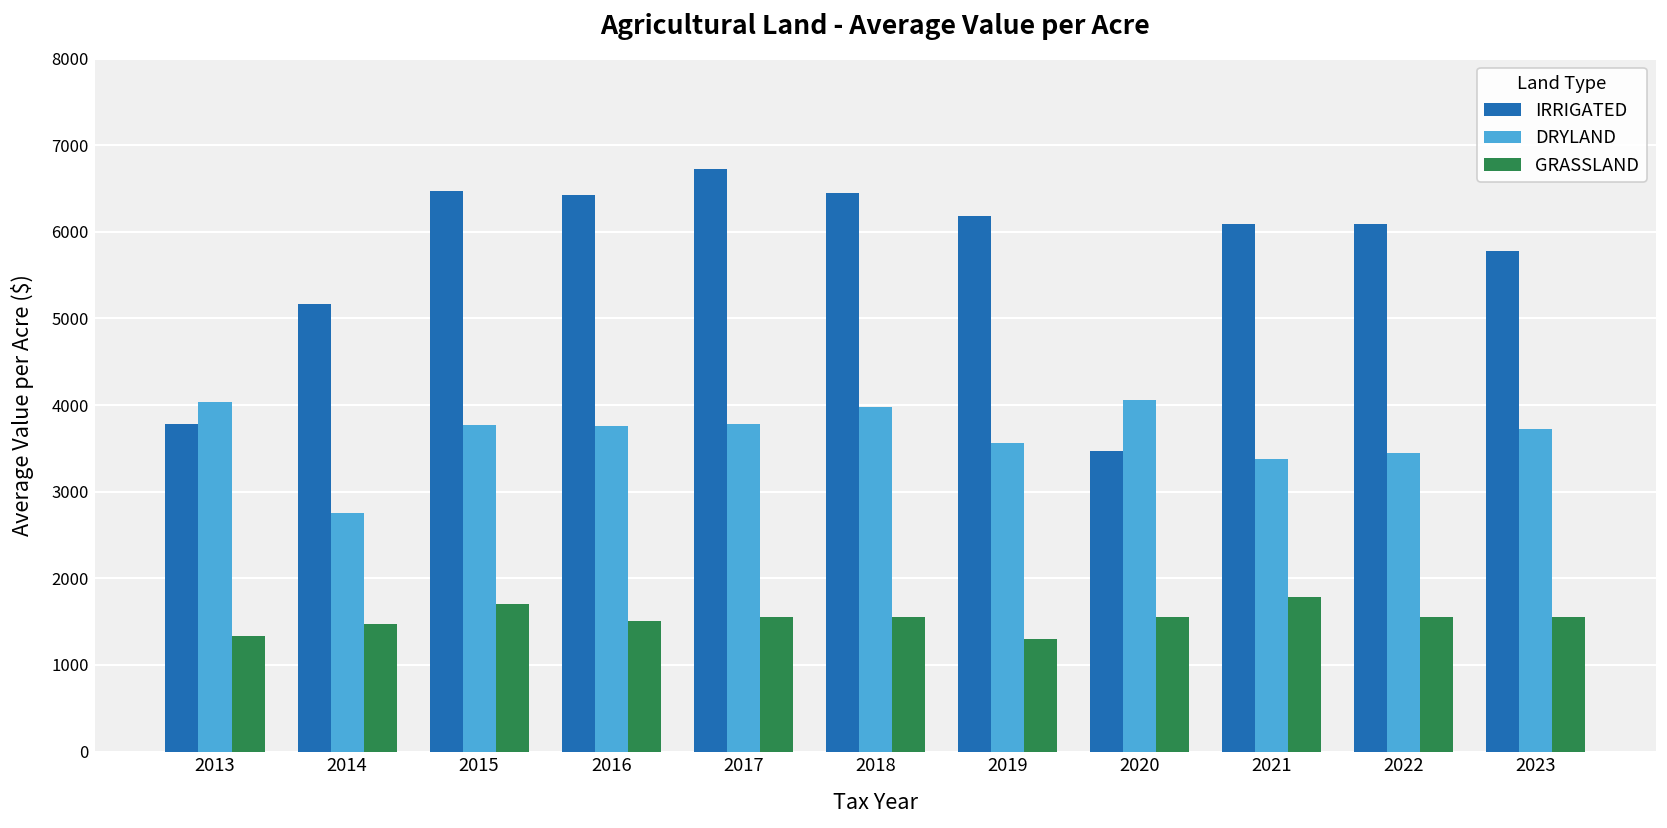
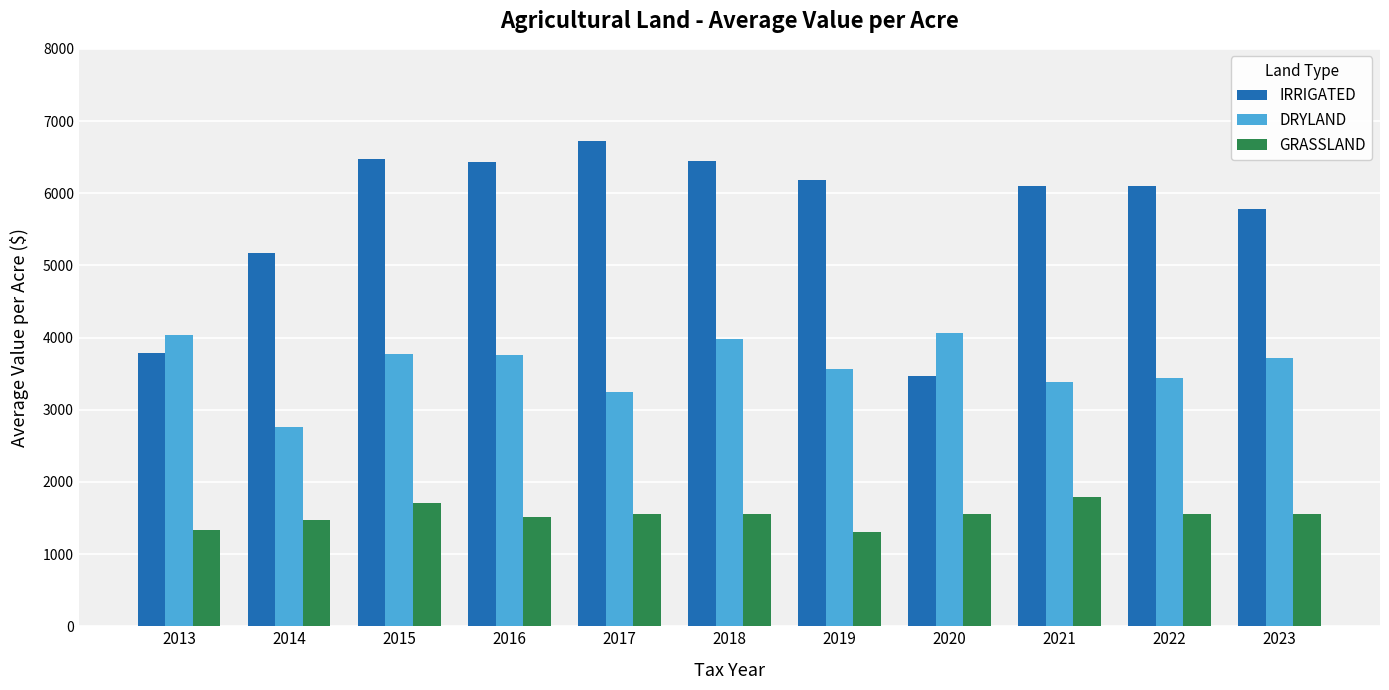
  {
    "IRRIGATED": {
      "2013": 3800,
      "2014": 5200,
      "2015": 6500,
      "2016": 6400,
      "2017": 6700,
      "2018": 6400,
      "2019": 6200,
      "2020": 3500,
      "2021": 6100,
      "2022": 6100,
      "2023": 5800
    },
    "DRYLAND": {
      "2013": 4000,
      "2014": 2800,
      "2015": 3800,
      "2016": 3800,
-     "2017": 3800,
+     "2017": 3200,
      "2018": 4000,
      "2019": 3600,
      "2020": 4100,
      "2021": 3400,
      "2022": 3400,
      "2023": 3700
    },
    "GRASSLAND": {
      "2013": 1300,
      "2014": 1500,
      "2015": 1700,
      "2016": 1500,
      "2017": 1600,
      "2018": 1600,
      "2019": 1300,
      "2020": 1600,
      "2021": 1800,
      "2022": 1600,
      "2023": 1600
    }
  }
